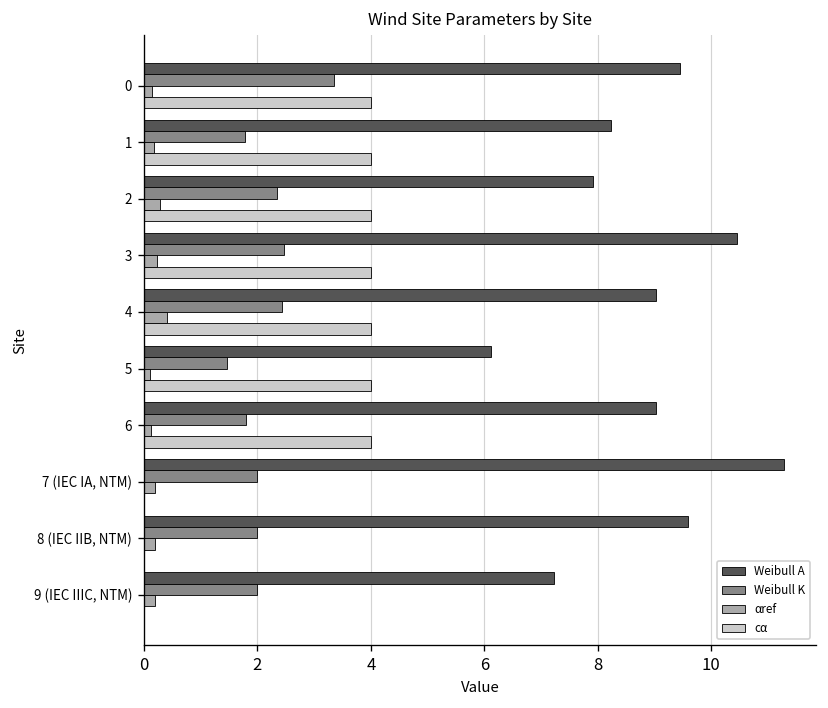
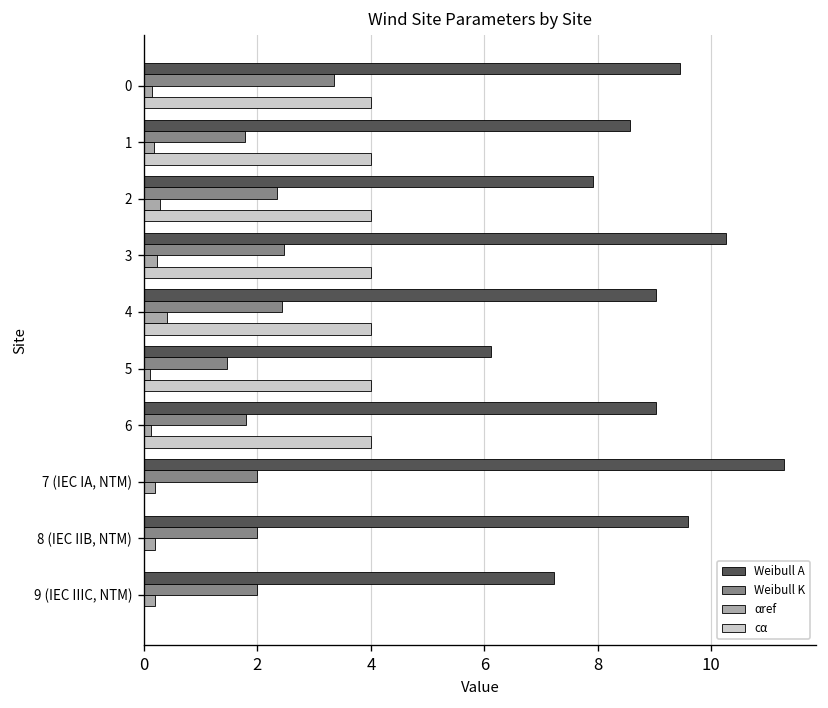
  {
    "Weibull A": {
      "0": 9.4,
-     "1": 8.2,
+     "1": 8.6,
      "2": 7.9,
-     "3": 10.5,
+     "3": 10.3,
      "4": 9.0,
      "5": 6.1,
      "6": 9.0,
      "7 (IEC IA, NTM)": 11.3,
      "8 (IEC IIB, NTM)": 9.6,
      "9 (IEC IIIC, NTM)": 7.2
    }
  }
